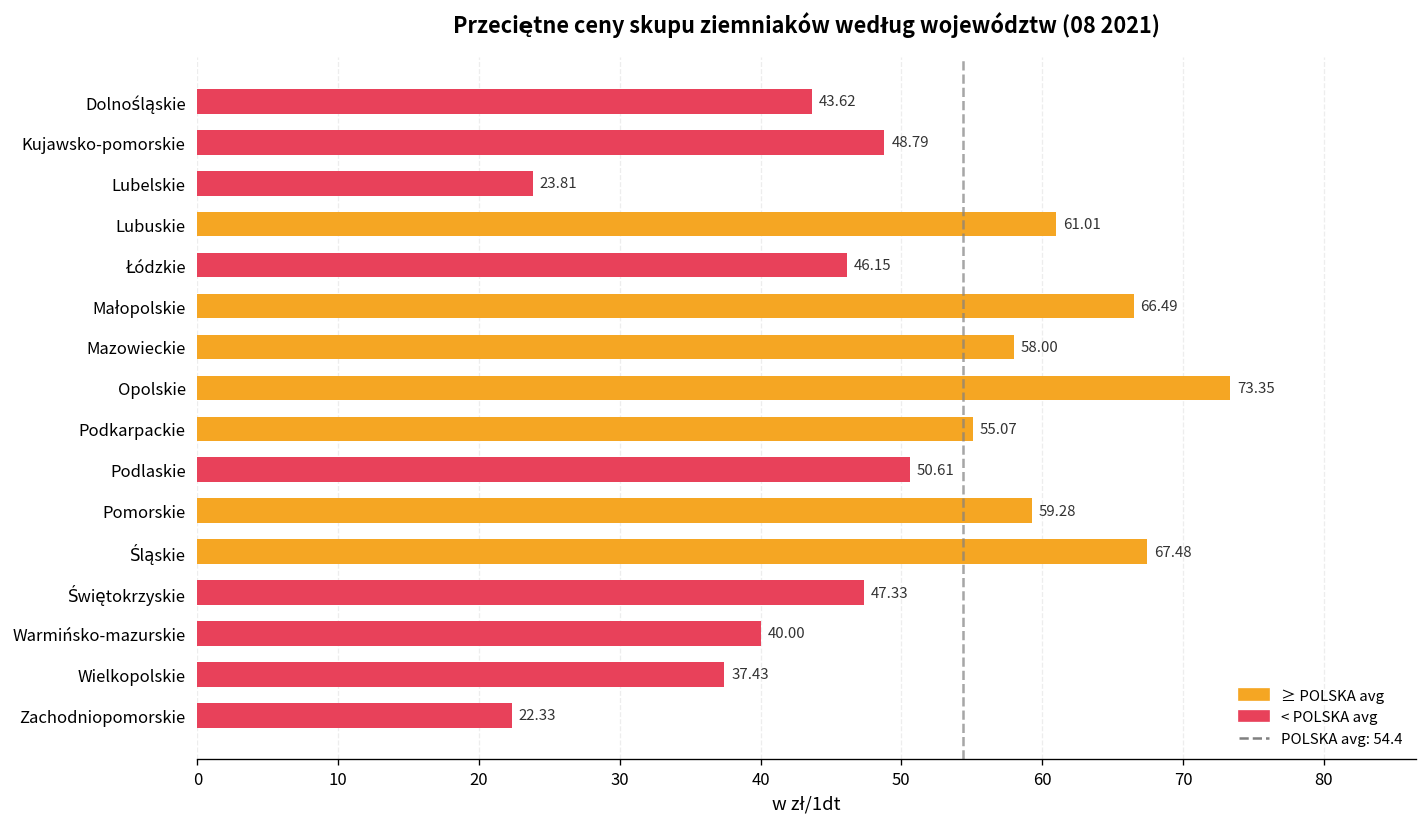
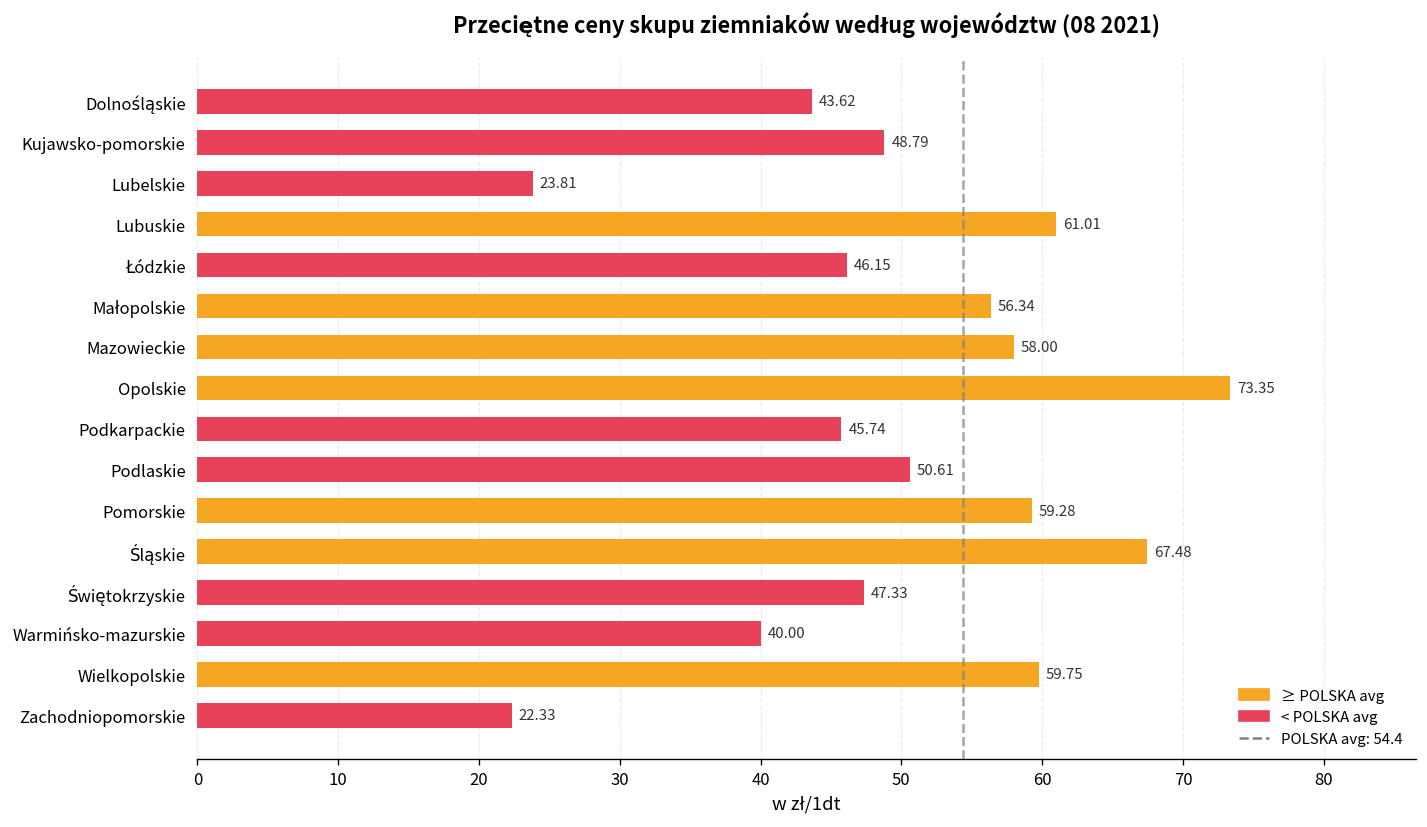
  {
    "Dolnośląskie": 43.62,
    "Kujawsko-pomorskie": 48.79,
    "Lubelskie": 23.81,
    "Lubuskie": 61.01,
    "Łódzkie": 46.15,
-   "Małopolskie": 66.49,
+   "Małopolskie": 56.34,
    "Mazowieckie": 58.00,
    "Opolskie": 73.35,
-   "Podkarpackie": 55.07,
+   "Podkarpackie": 45.74,
    "Podlaskie": 50.61,
    "Pomorskie": 59.28,
    "Śląskie": 67.48,
    "Świętokrzyskie": 47.33,
    "Warmińsko-mazurskie": 40.00,
-   "Wielkopolskie": 37.43,
+   "Wielkopolskie": 59.75,
    "Zachodniopomorskie": 22.33
  }
